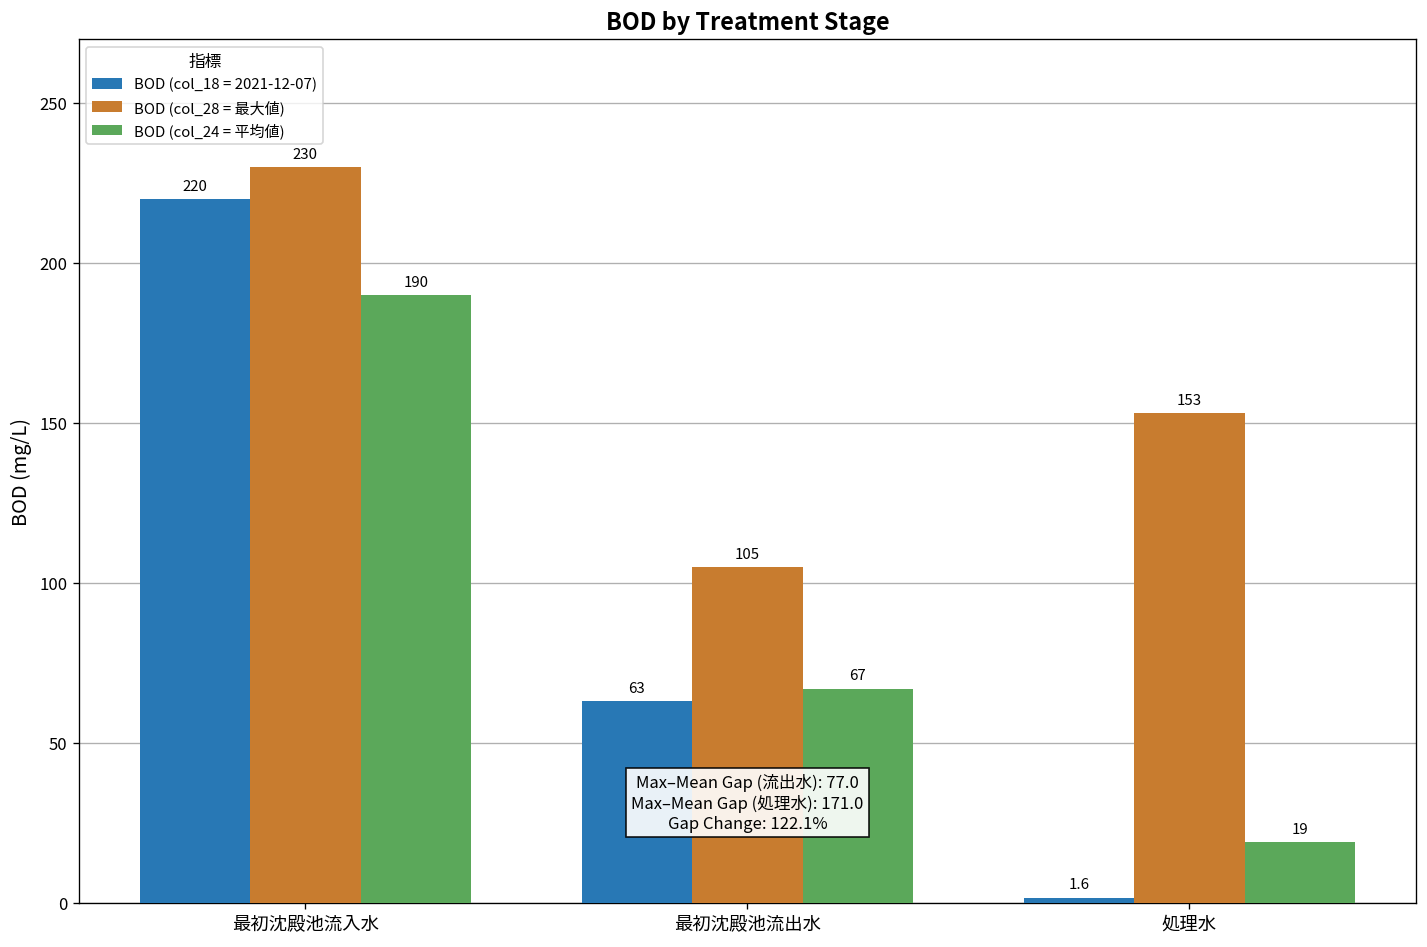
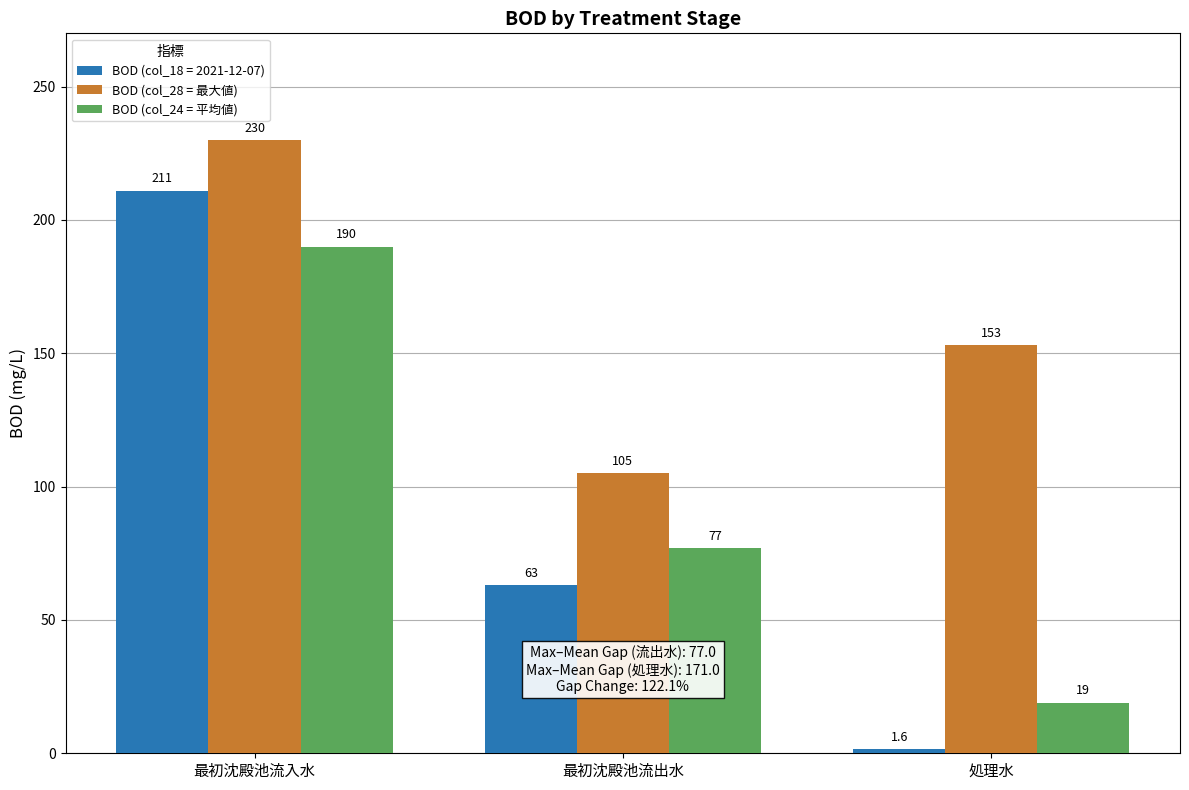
  {
    "BOD (col_18 = 2021-12-07)": {
-     "最初沈殿池流入水": 220,
+     "最初沈殿池流入水": 211,
      "最初沈殿池流出水": 63,
      "処理水": 1.6
    },
    "BOD (col_28 = 最大値)": {
      "最初沈殿池流入水": 230,
      "最初沈殿池流出水": 105,
      "処理水": 153
    },
    "BOD (col_24 = 平均値)": {
      "最初沈殿池流入水": 190,
-     "最初沈殿池流出水": 67,
+     "最初沈殿池流出水": 77,
      "処理水": 19
    }
  }
